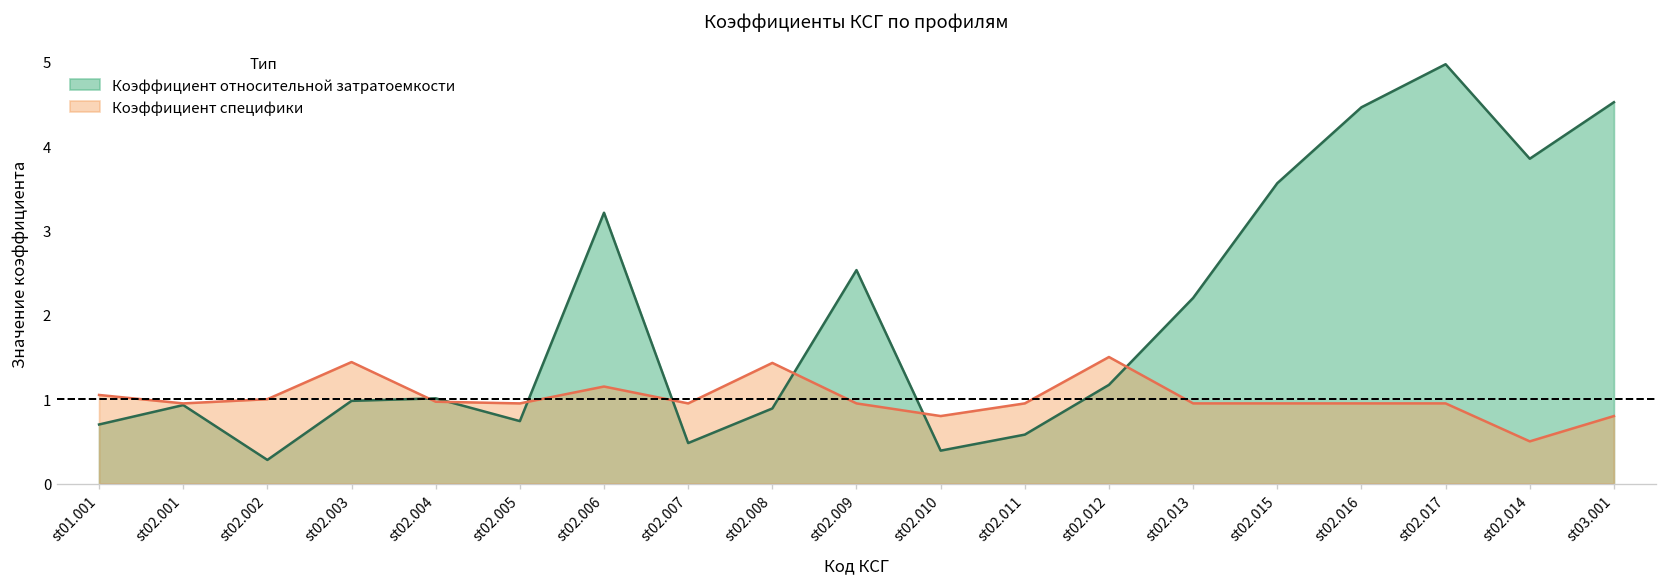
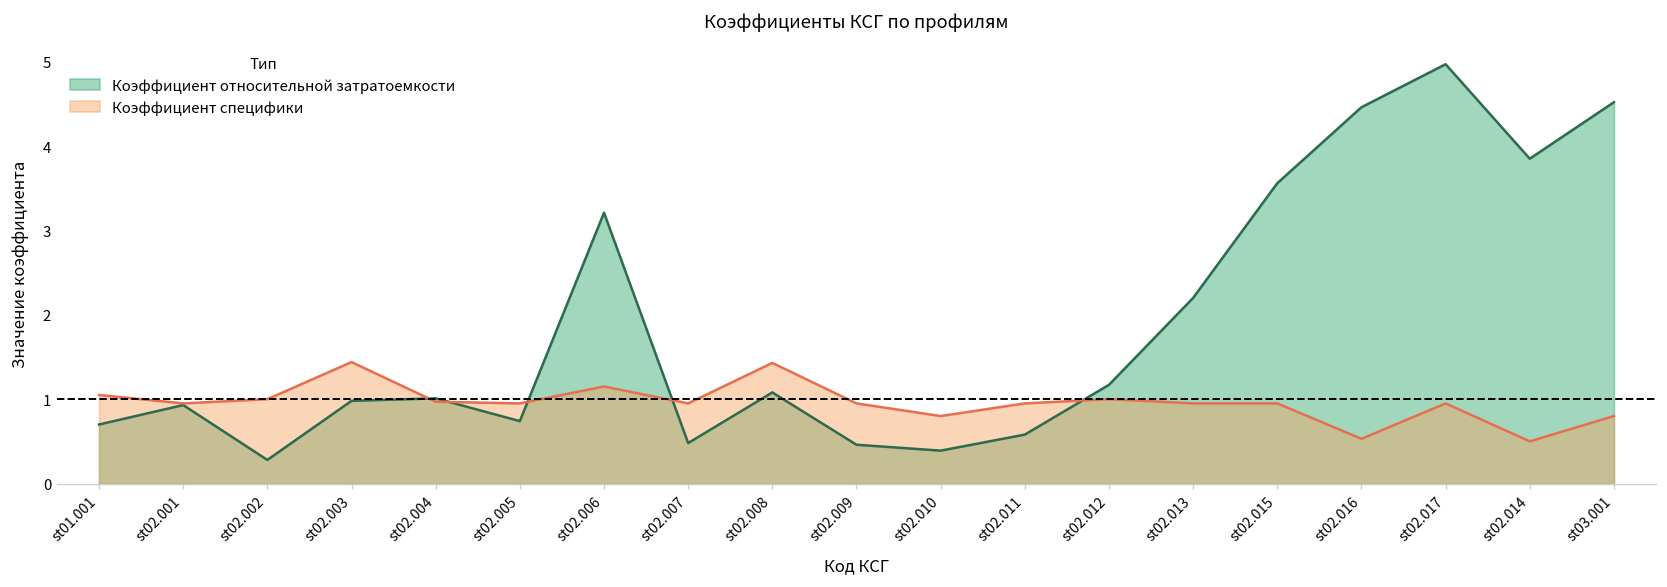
  {
    "Коэффициент относительной затратоемкости": {
      "st01.001": 0.7,
      "st02.002": 0.3,
      "st02.003": 1.0,
      "st02.004": 1.0,
      "st02.005": 0.7,
      "st02.006": 3.2,
      "st02.007": 0.5,
-     "st02.008": 0.9,
-     "st02.009": 2.5,
+     "st02.008": 1.1,
+     "st02.009": 0.5,
      "st02.010": 0.4,
      "st02.011": 0.6,
      "st02.012": 1.2,
      "st02.013": 2.2,
      "st02.015": 3.6,
      "st02.016": 4.5,
      "st02.017": 5.0,
      "st02.014": 3.9,
      "st03.001": 4.5
    },
    "Коэффициент специфики": {
      "st01.001": 1.1,
      "st02.002": 1.0,
      "st02.003": 1.4,
      "st02.004": 1.0,
      "st02.005": 1.0,
      "st02.006": 1.2,
      "st02.007": 1.0,
      "st02.008": 1.4,
      "st02.009": 1.0,
      "st02.010": 0.8,
      "st02.011": 1.0,
-     "st02.012": 1.5,
+     "st02.012": 1.0,
      "st02.013": 1.0,
      "st02.015": 1.0,
-     "st02.016": 1.0,
+     "st02.016": 0.5,
      "st02.017": 1.0,
      "st02.014": 0.5,
      "st03.001": 0.8
    }
  }
